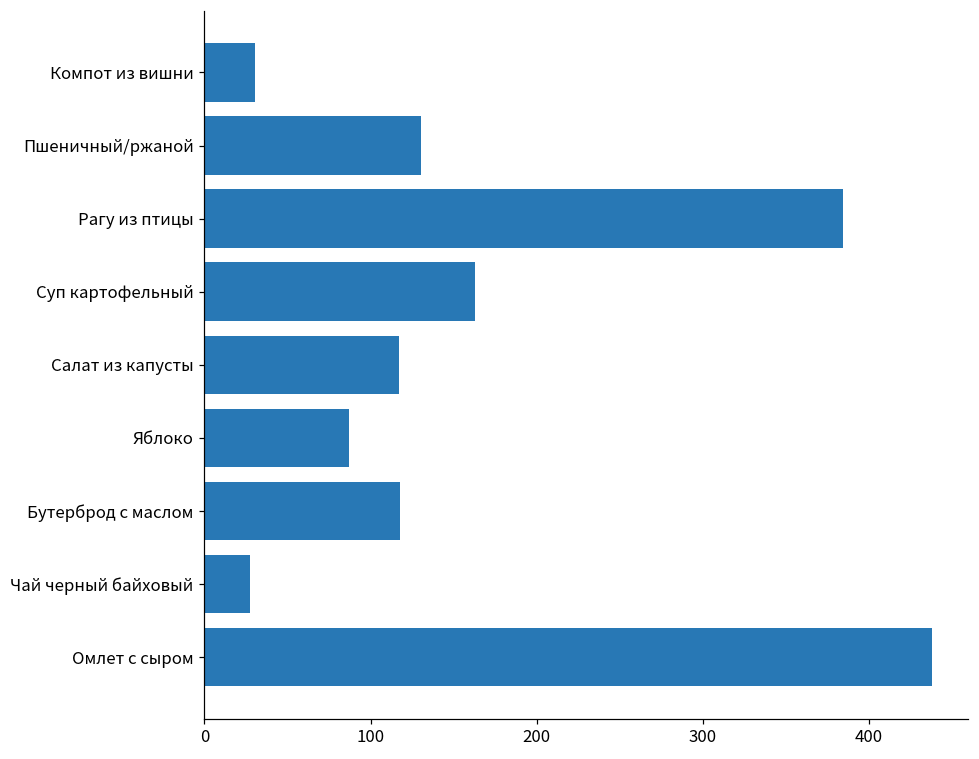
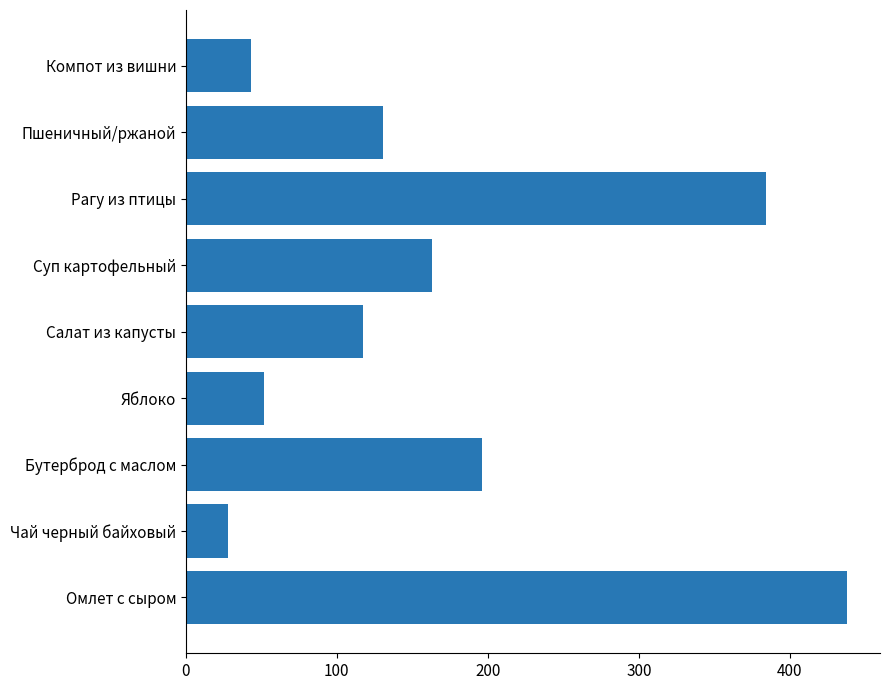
  {
-   "Компот из вишни": 31,
+   "Компот из вишни": 43,
    "Пшеничный/ржаной": 131,
    "Рагу из птицы": 384,
    "Суп картофельный": 163,
    "Салат из капусты": 117,
-   "Яблоко": 87,
-   "Бутерброд с маслом": 118,
+   "Яблоко": 52,
+   "Бутерброд с маслом": 196,
    "Чай черный байховый": 28,
    "Омлет с сыром": 438
  }
